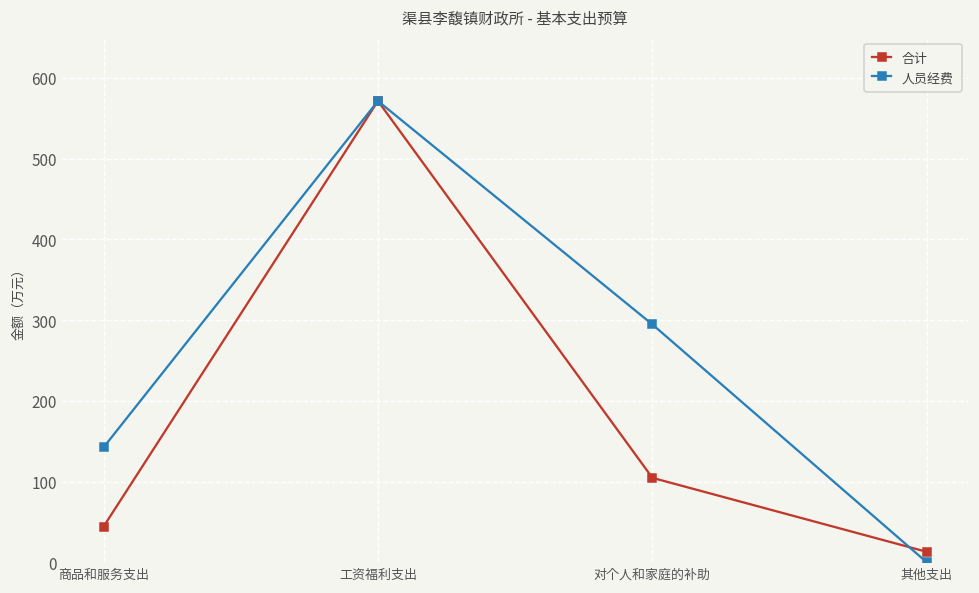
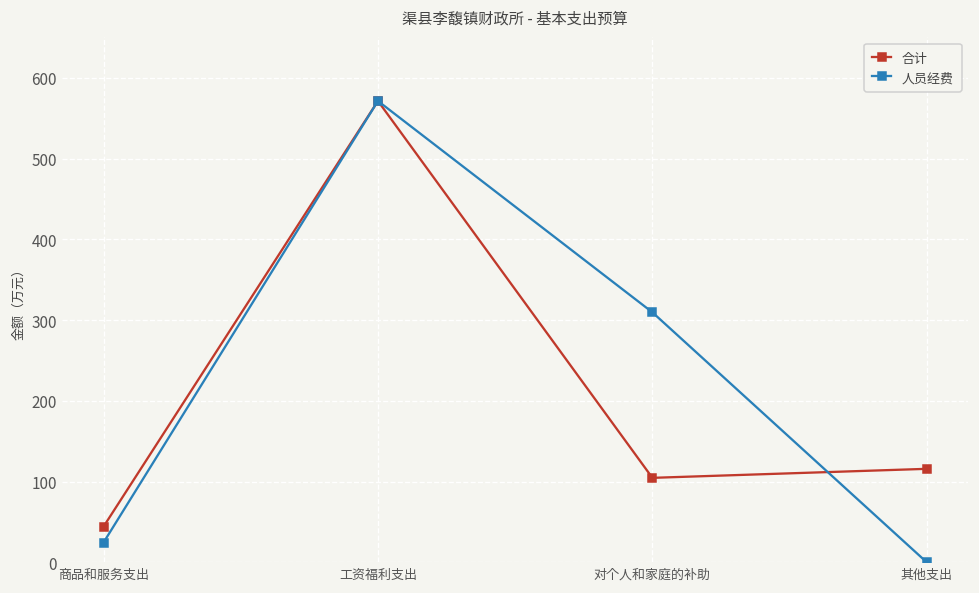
  {
    "合计": {
      "商品和服务支出": 40,
      "对个人和家庭的补助": 100,
-     "其他支出": 10
+     "其他支出": 120
    },
    "人员经费": {
-     "商品和服务支出": 140,
-     "对个人和家庭的补助": 290,
+     "商品和服务支出": 20,
+     "对个人和家庭的补助": 310,
      "其他支出": 0
    }
  }
